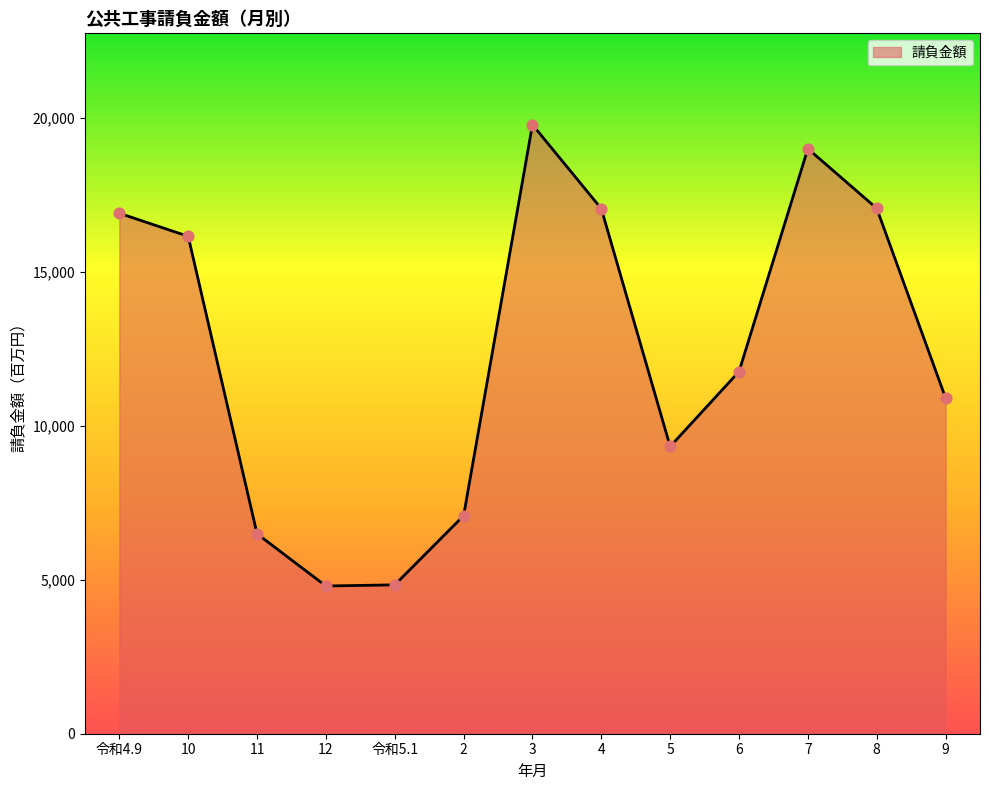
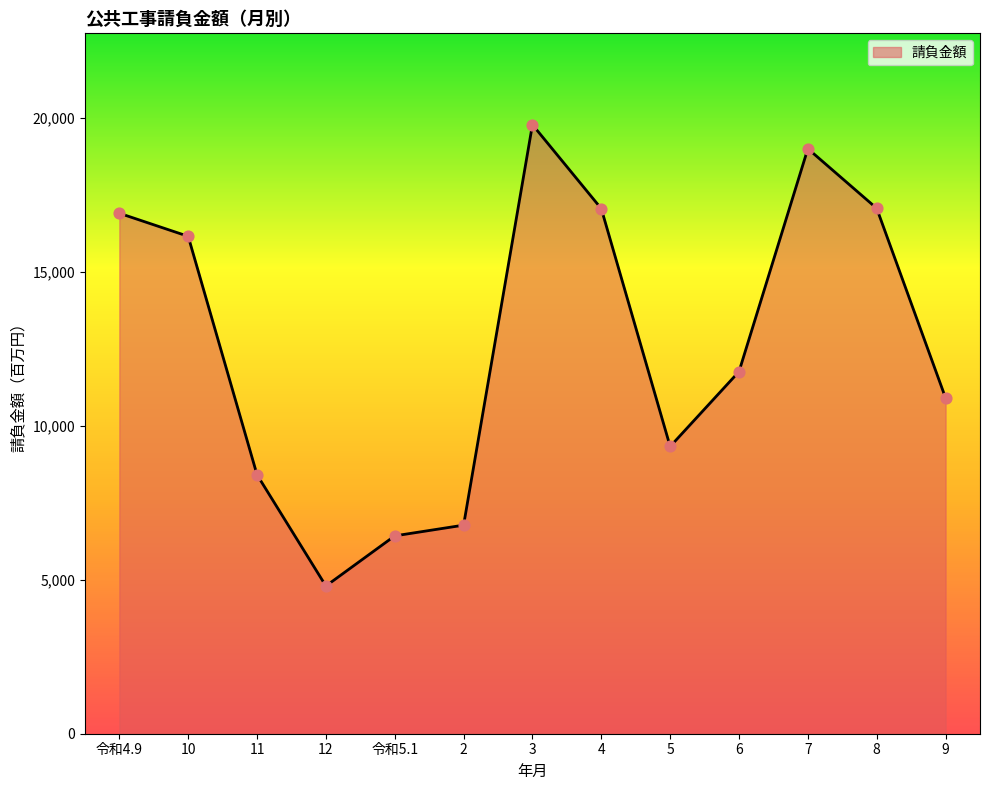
  {
    "令和4.9": "16,900",
    "10": "16,200",
-   "11": "6,500",
+   "11": "8,400",
    "12": "4,800",
-   "令和5.1": "4,800",
-   "2": "7,100",
+   "令和5.1": "6,400",
+   "2": "6,800",
    "3": "19,800",
    "4": "17,100",
    "5": "9,300",
    "6": "11,800",
    "7": "19,000",
    "8": "17,100",
    "9": "10,900"
  }
